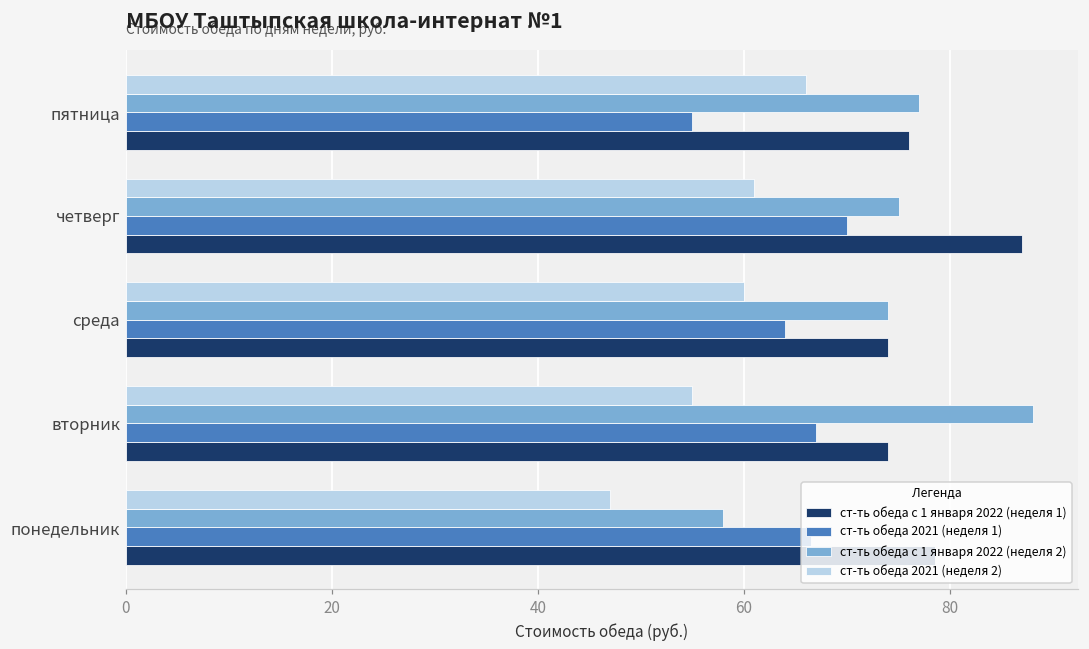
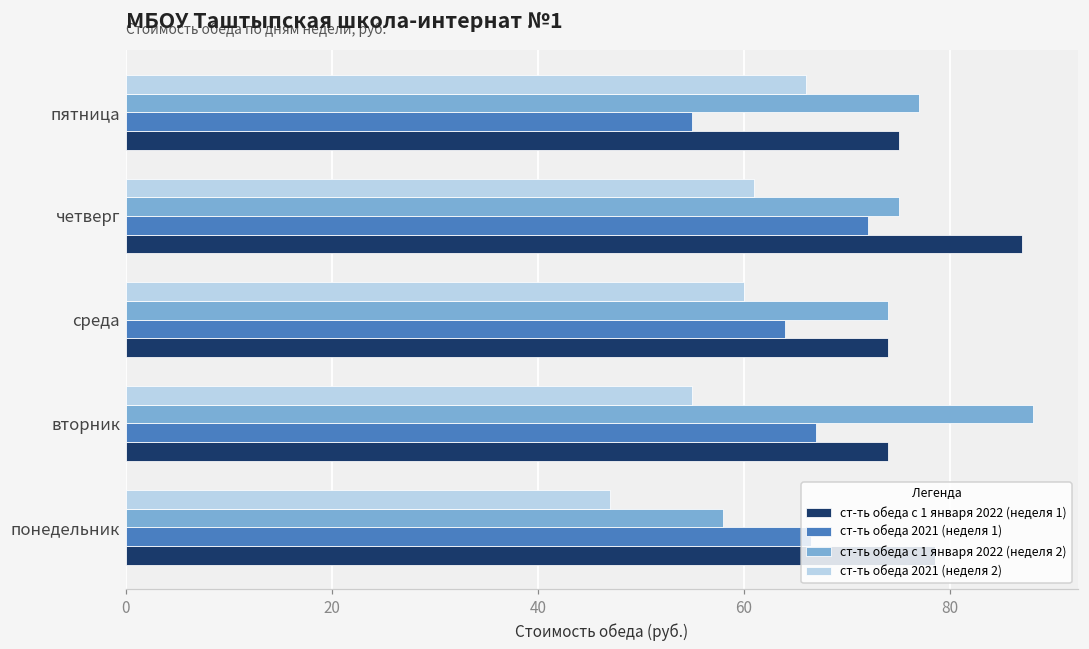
  {
    "ст-ть обеда с 1 января 2022 (неделя 1)": {
-     "пятница": 76,
+     "пятница": 75,
      "четверг": 87,
      "среда": 74,
      "вторник": 74
    },
    "ст-ть обеда 2021 (неделя 1)": {
      "пятница": 55,
-     "четверг": 70,
+     "четверг": 72,
      "среда": 64,
      "вторник": 67
    },
    "ст-ть обеда с 1 января 2022 (неделя 2)": {
      "пятница": 77,
      "четверг": 75,
      "среда": 74,
      "вторник": 88,
      "понедельник": 58
    },
    "ст-ть обеда 2021 (неделя 2)": {
      "пятница": 66,
      "четверг": 61,
      "среда": 60,
      "вторник": 55,
      "понедельник": 47
    }
  }
